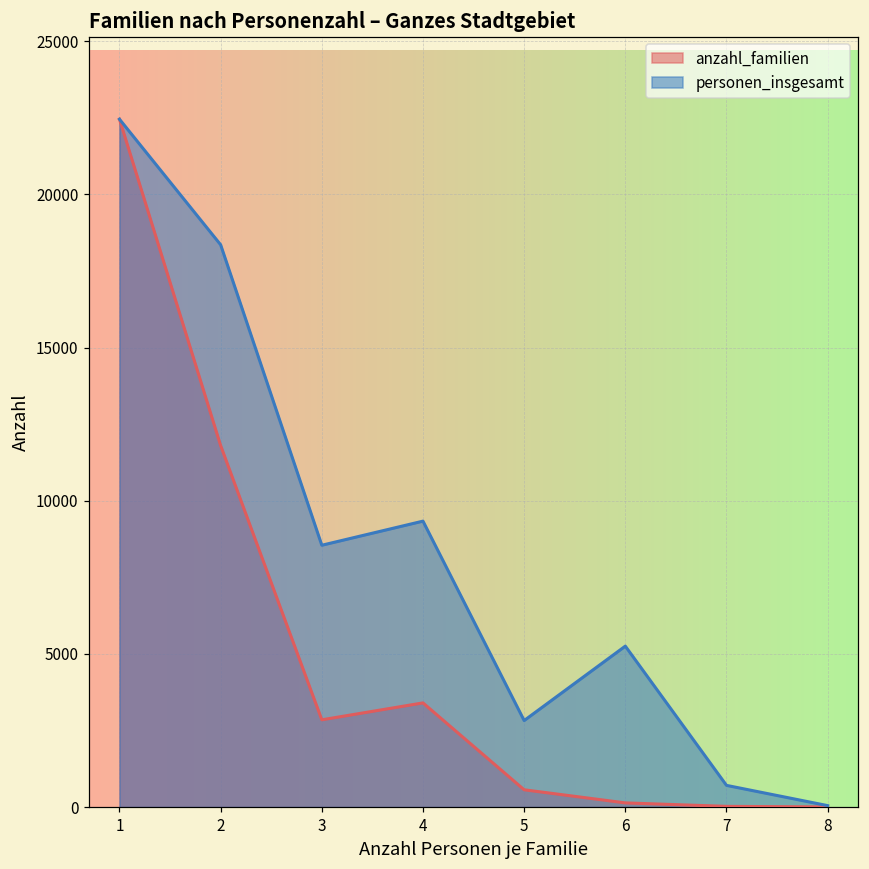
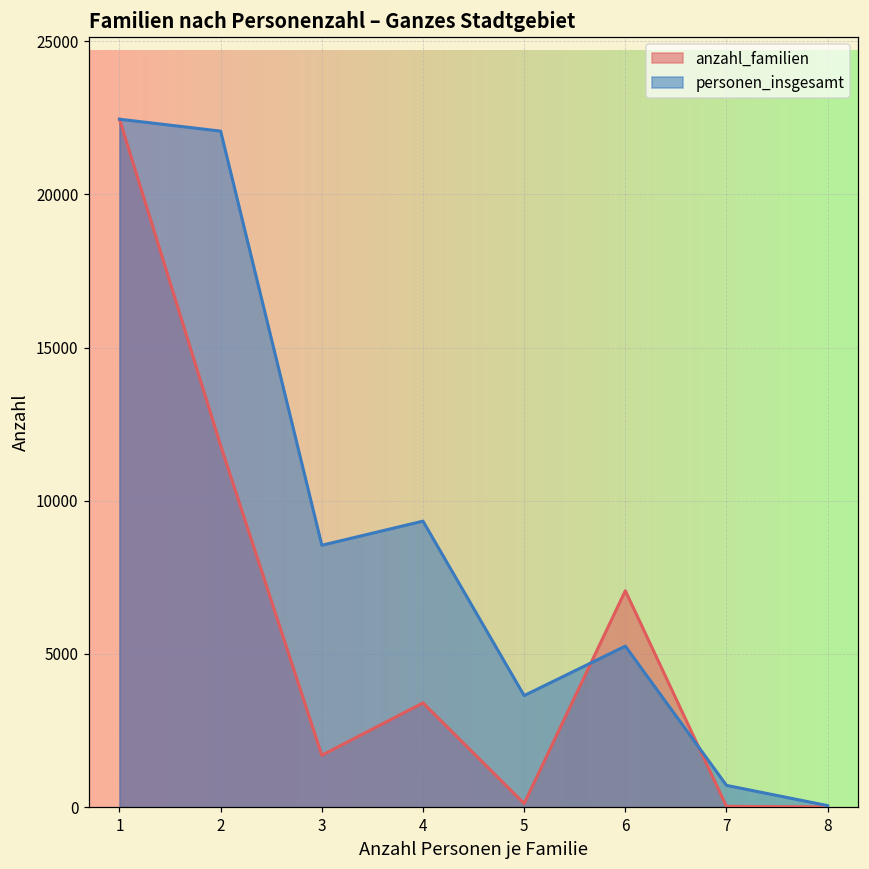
  {
    "anzahl_familien": {
      "2": 11800,
-     "3": 2800,
+     "3": 1700,
      "4": 3400,
-     "5": 600,
-     "6": 100,
+     "5": 100,
+     "6": 7100,
      "7": 0
    },
    "personen_insgesamt": {
-     "2": 18400,
+     "2": 22100,
      "3": 8500,
      "4": 9300,
-     "5": 2800,
+     "5": 3600,
      "6": 5300,
      "7": 700
    }
  }
